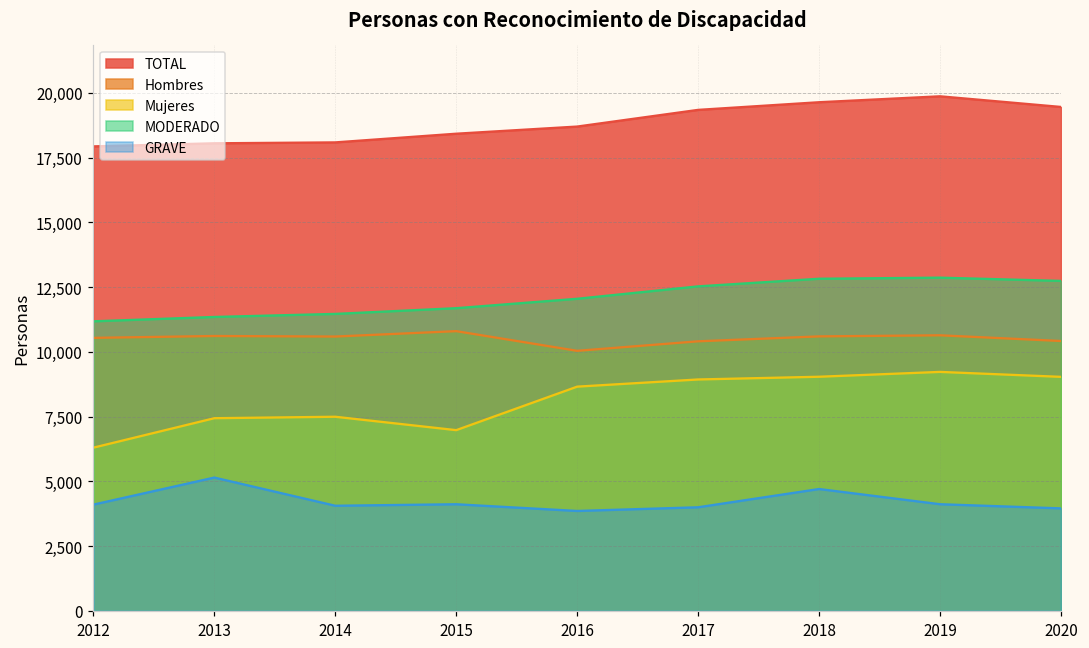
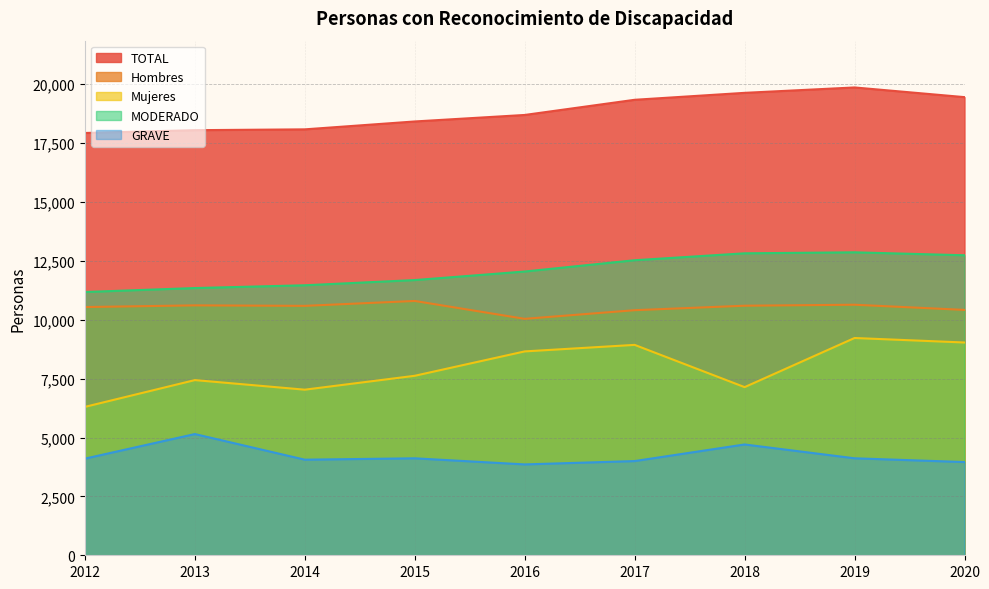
  {
    "Mujeres": {
      "2012": "6,300",
      "2013": "7,400",
-     "2014": "7,500",
-     "2015": "7,000",
+     "2014": "7,000",
+     "2015": "7,600",
      "2016": "8,700",
      "2017": "8,900",
-     "2018": "9,000",
+     "2018": "7,100",
      "2019": "9,200",
      "2020": "9,000"
    },
    "MODERADO": {
      "2012": "11,200",
      "2013": "11,300",
      "2014": "11,500",
      "2015": "11,700",
      "2016": "12,000",
      "2017": "12,500",
      "2018": "12,800",
      "2019": "12,900",
      "2020": "12,700"
    },
    "GRAVE": {
      "2012": "4,100",
      "2013": "5,100",
      "2014": "4,100",
      "2015": "4,100",
      "2016": "3,900",
      "2017": "4,000",
      "2018": "4,700",
      "2019": "4,100",
      "2020": "4,000"
    }
  }
